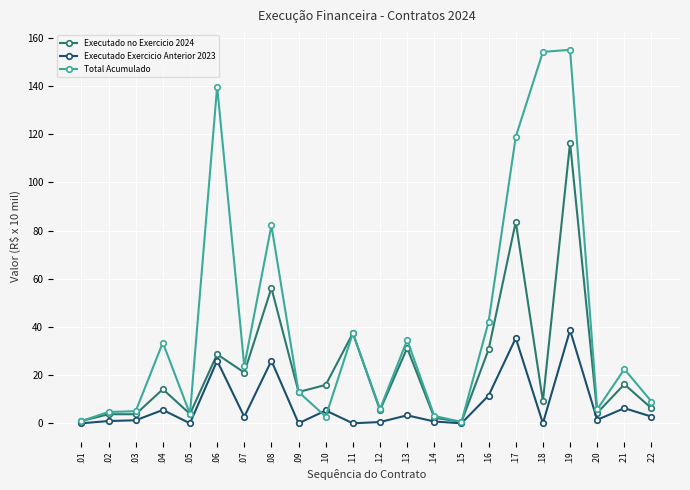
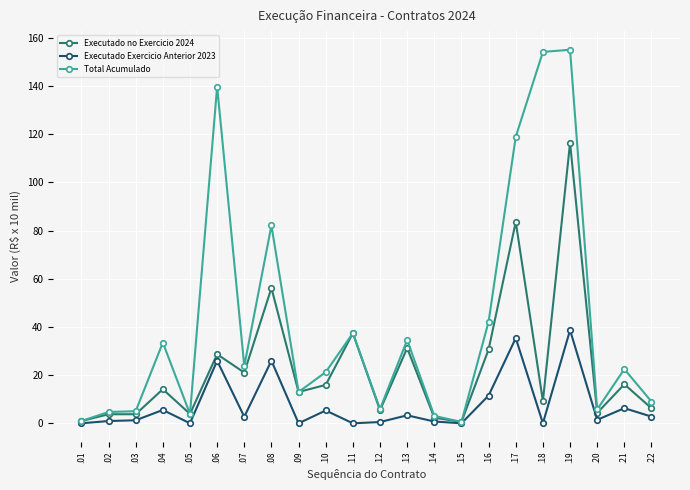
  {
    "Total Acumulado": {
      ".03": 5,
      ".04": 34,
      ".06": 140,
      ".07": 24,
      ".08": 82,
-     ".10": 3,
+     ".10": 21,
      ".13": 35,
      ".16": 42,
      ".17": 119,
      ".18": 154,
      ".19": 155,
      ".20": 6,
      ".21": 22,
      ".22": 9
    }
  }
